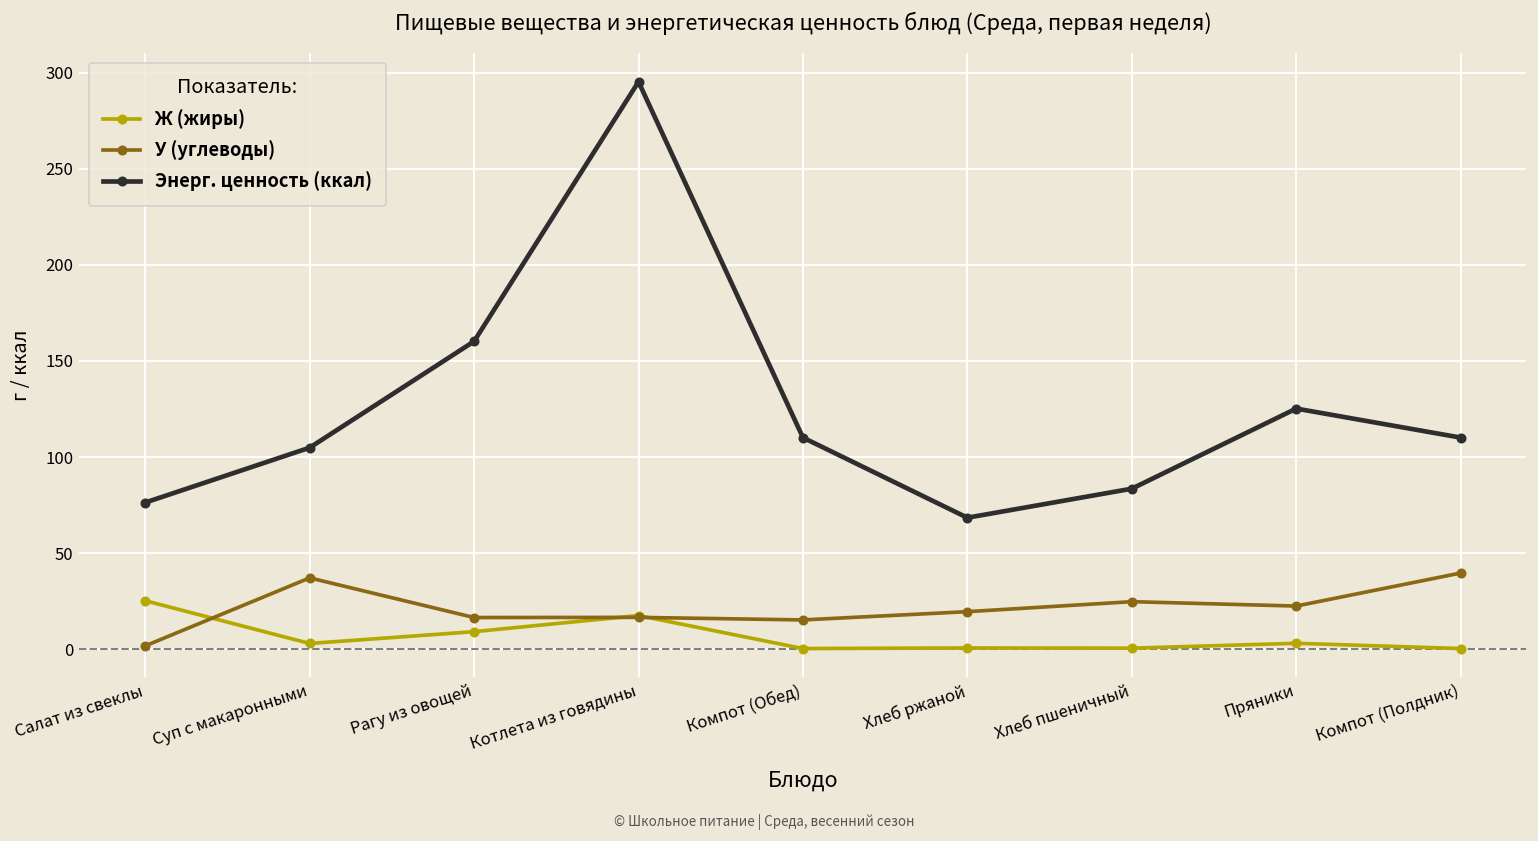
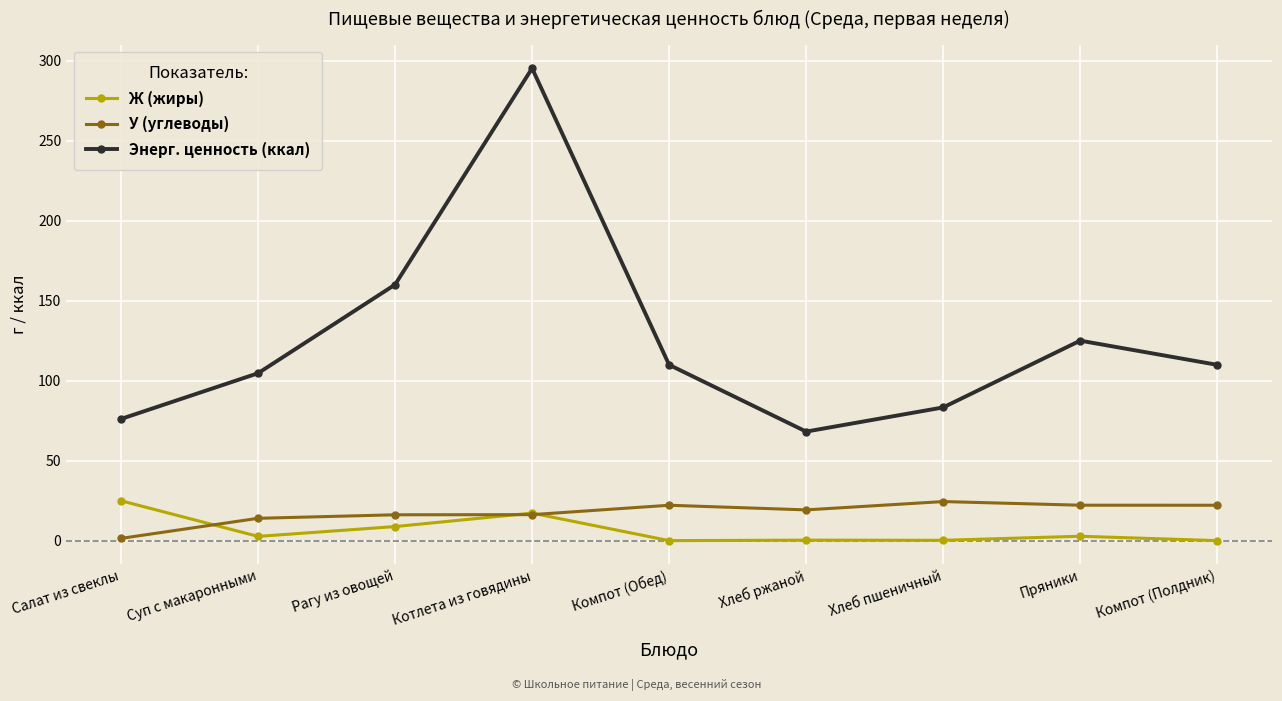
  {
    "Ж (жиры)": {
      "Салат из свеклы": 25,
      "Суп с макаронными": 3,
      "Рагу из овощей": 9,
      "Компот (Обед)": 0,
      "Хлеб ржаной": 1,
      "Хлеб пшеничный": 0,
      "Пряники": 3,
      "Компот (Полдник)": 0
    },
    "У (углеводы)": {
      "Салат из свеклы": 2,
-     "Суп с макаронными": 37,
+     "Суп с макаронными": 14,
      "Рагу из овощей": 16,
-     "Компот (Обед)": 15,
+     "Компот (Обед)": 22,
      "Хлеб ржаной": 19,
      "Хлеб пшеничный": 25,
      "Пряники": 22,
-     "Компот (Полдник)": 40
+     "Компот (Полдник)": 22
    },
    "Энерг. ценность (ккал)": {
      "Салат из свеклы": 76,
      "Суп с макаронными": 105,
      "Рагу из овощей": 160,
      "Котлета из говядины": 295,
      "Компот (Обед)": 110,
      "Хлеб ржаной": 68,
      "Хлеб пшеничный": 83,
      "Пряники": 125,
      "Компот (Полдник)": 110
    }
  }
